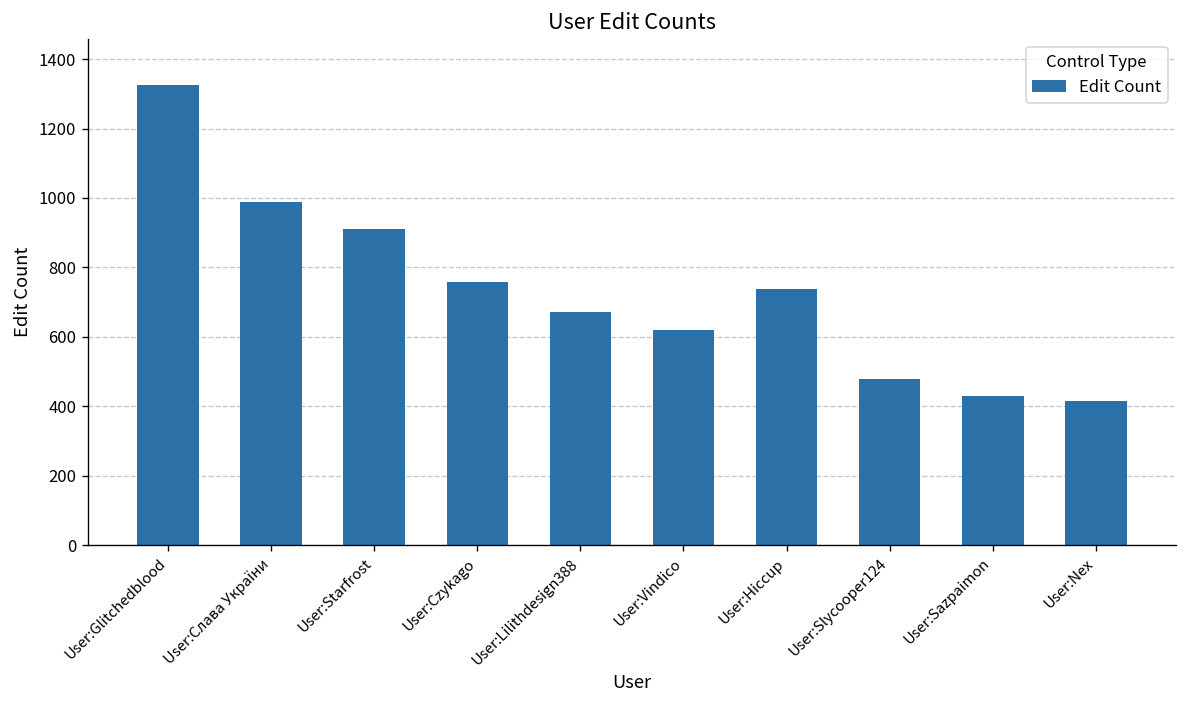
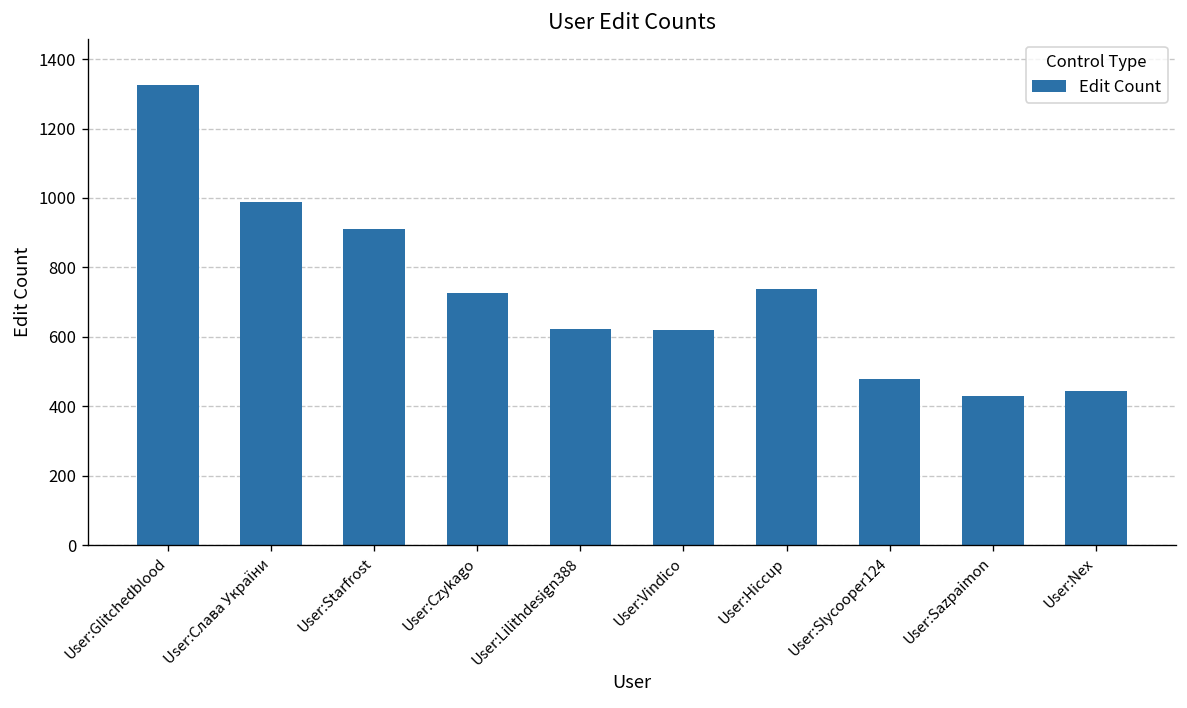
  {
    "User:Glitchedblood": 1330,
    "User:Слава України": 990,
    "User:Starfrost": 910,
-   "User:Czykago": 760,
-   "User:Lilithdesign388": 670,
+   "User:Czykago": 730,
+   "User:Lilithdesign388": 620,
    "User:Vindico": 620,
    "User:Hiccup": 740,
    "User:Slycooper124": 480,
    "User:Sazpaimon": 430,
-   "User:Nex": 420
+   "User:Nex": 440
  }
